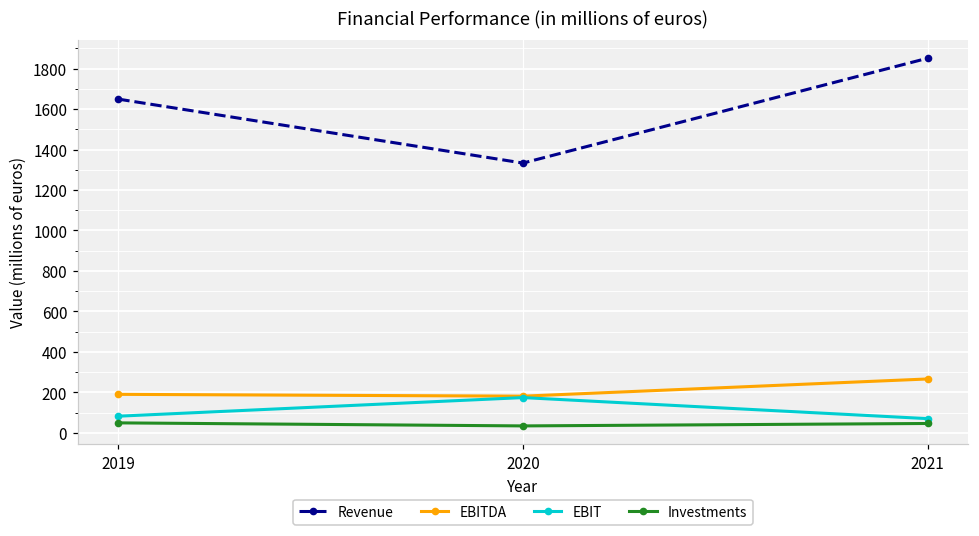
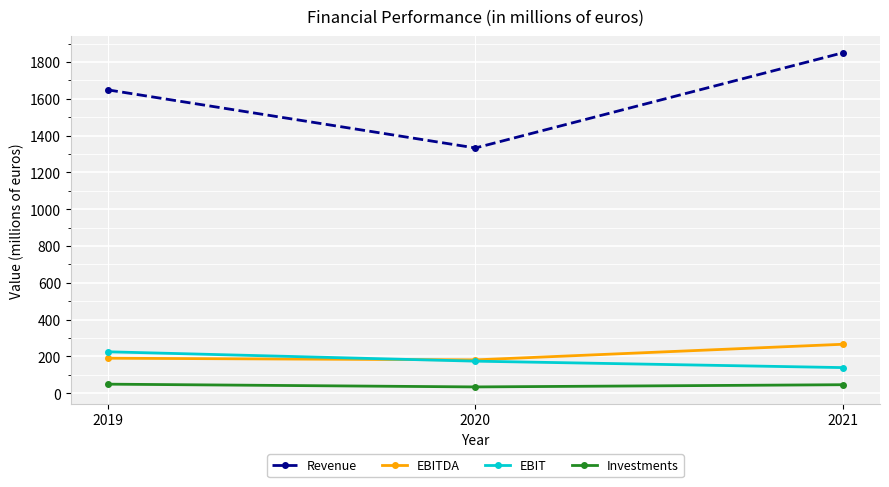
  {
    "Revenue": {
      "2019": 1650,
      "2020": 1330,
      "2021": 1850
    },
    "EBITDA": {
      "2019": 190,
      "2021": 270
    },
    "EBIT": {
-     "2019": 80,
-     "2021": 70
+     "2019": 230,
+     "2021": 140
    },
    "Investments": {
      "2019": 50,
      "2020": 30,
      "2021": 50
    }
  }
